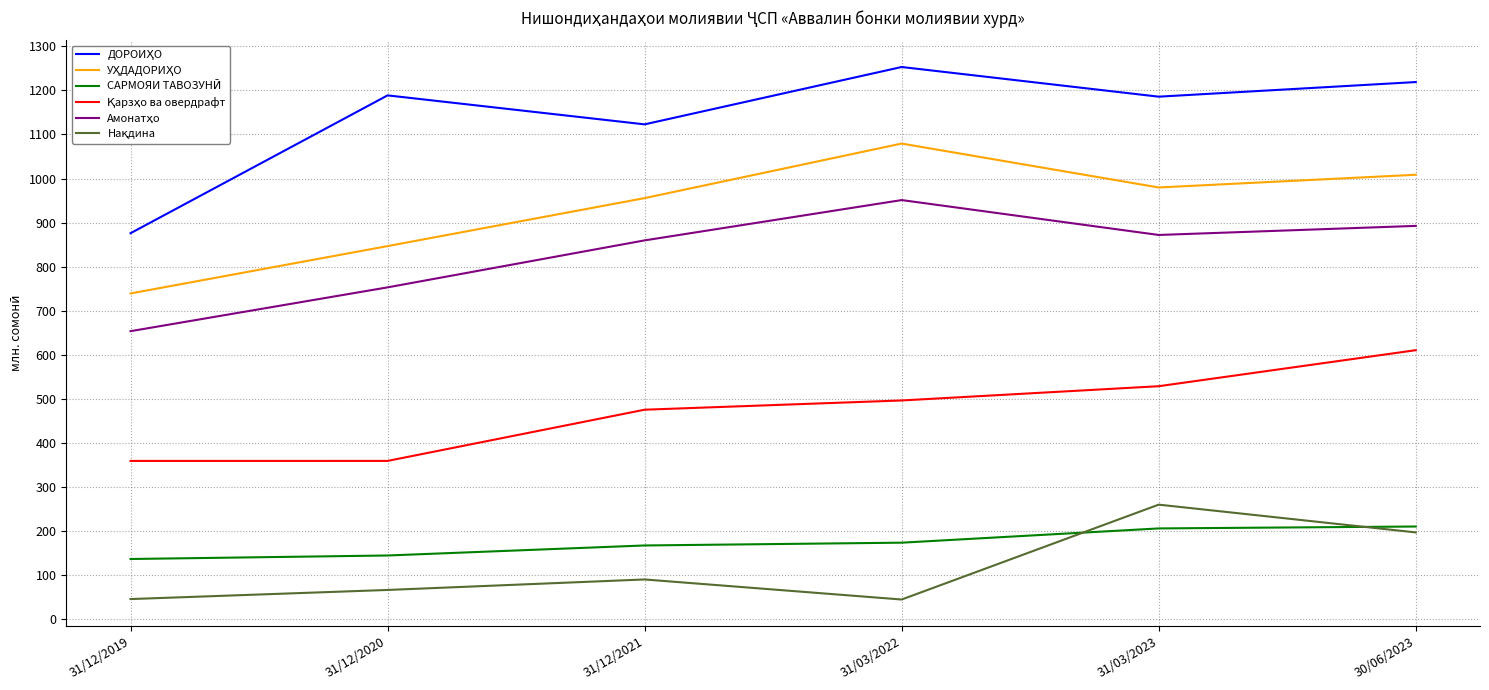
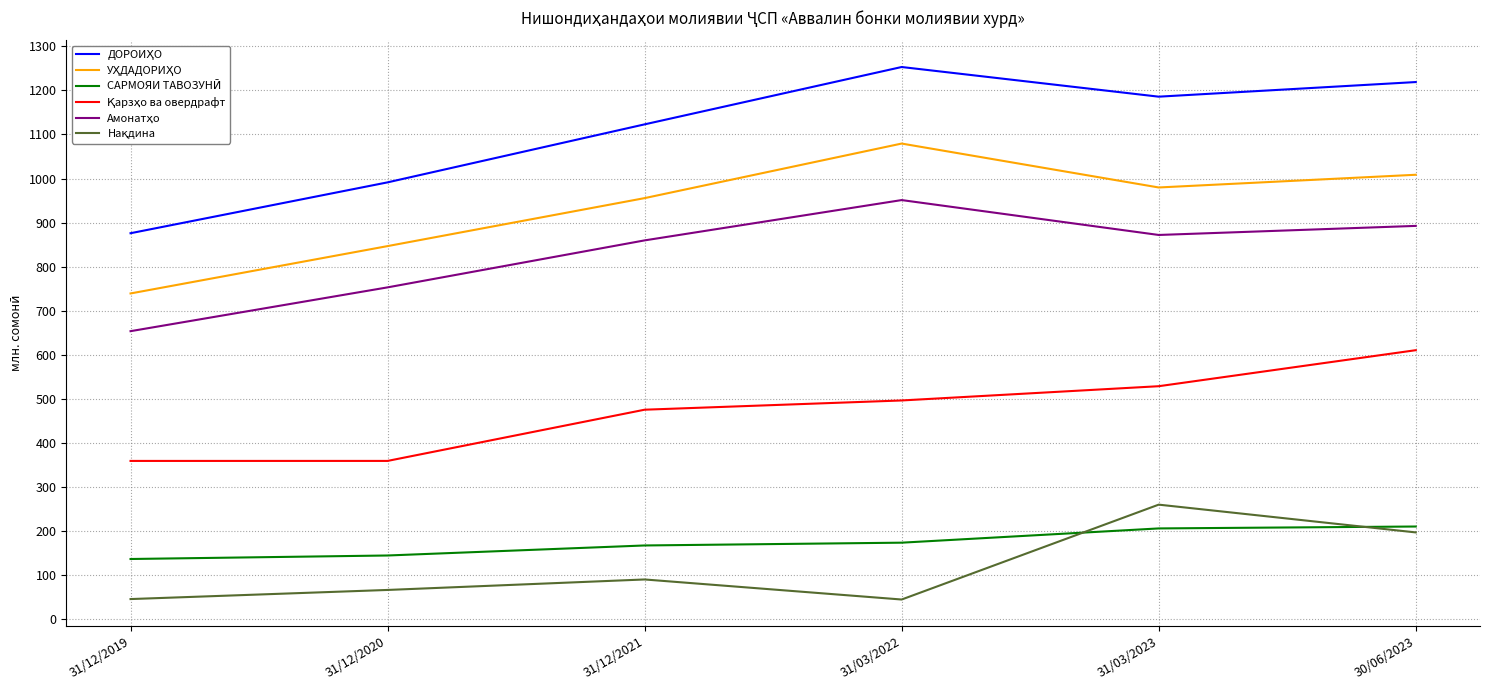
  {
    "ДОРОИҲО": {
      "31/12/2019": 880,
-     "31/12/2020": 1190,
+     "31/12/2020": 990,
      "31/12/2021": 1120,
      "31/03/2022": 1250,
      "31/03/2023": 1190,
      "30/06/2023": 1220
    },
    "УҲДАДОРИҲО": {
      "31/12/2019": 740,
      "31/12/2020": 850,
      "31/12/2021": 960,
      "31/03/2022": 1080,
      "31/03/2023": 980,
      "30/06/2023": 1010
    },
    "САРМОЯИ ТАВОЗУНӢ": {
      "31/12/2019": 140,
      "31/12/2020": 140,
      "31/12/2021": 170,
      "31/03/2022": 170,
      "31/03/2023": 210,
      "30/06/2023": 210
    },
    "Қарзҳо ва овердрафт": {
      "31/12/2019": 360,
      "31/12/2020": 360,
      "31/12/2021": 480,
      "31/03/2022": 500,
      "31/03/2023": 530,
      "30/06/2023": 610
    },
    "Амонатҳо": {
      "31/12/2019": 650,
      "31/12/2020": 750,
      "31/12/2021": 860,
      "31/03/2022": 950,
      "31/03/2023": 870,
      "30/06/2023": 890
    },
    "Нақдина": {
      "31/12/2019": 50,
      "31/12/2020": 70,
      "31/12/2021": 90,
      "31/03/2022": 40,
      "31/03/2023": 260,
      "30/06/2023": 200
    }
  }
